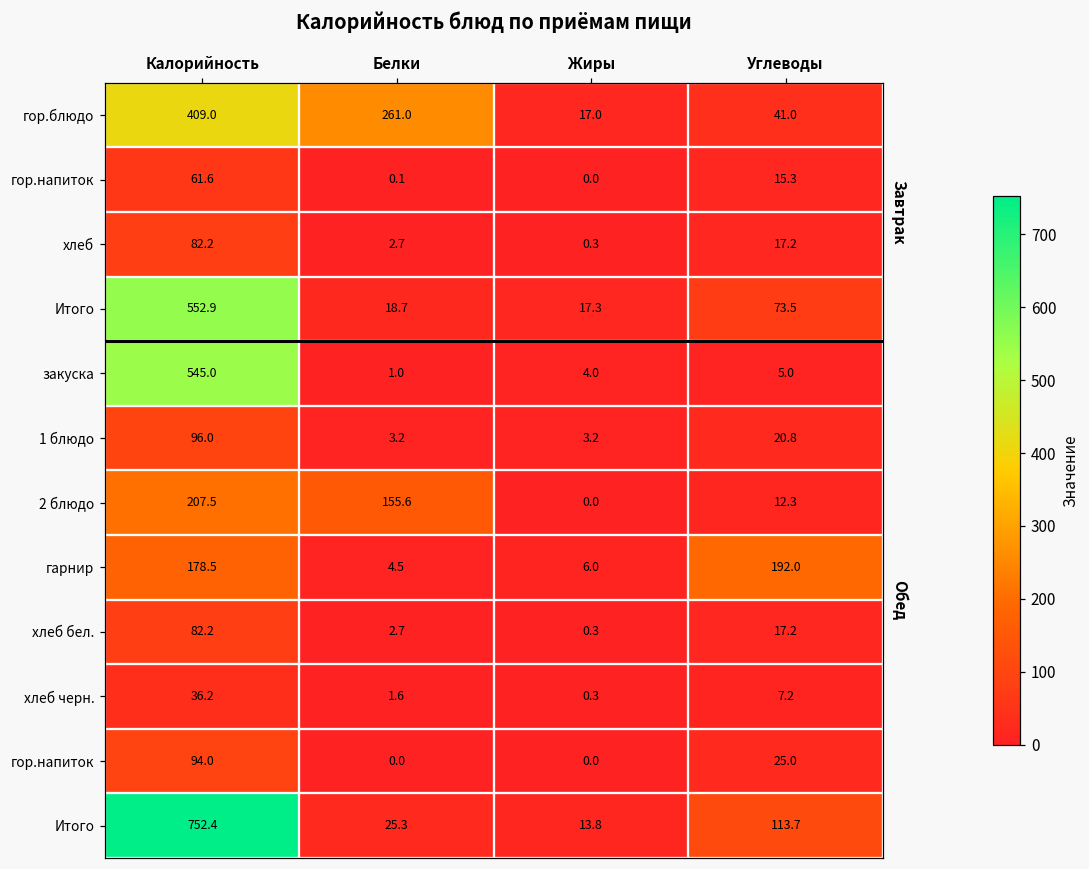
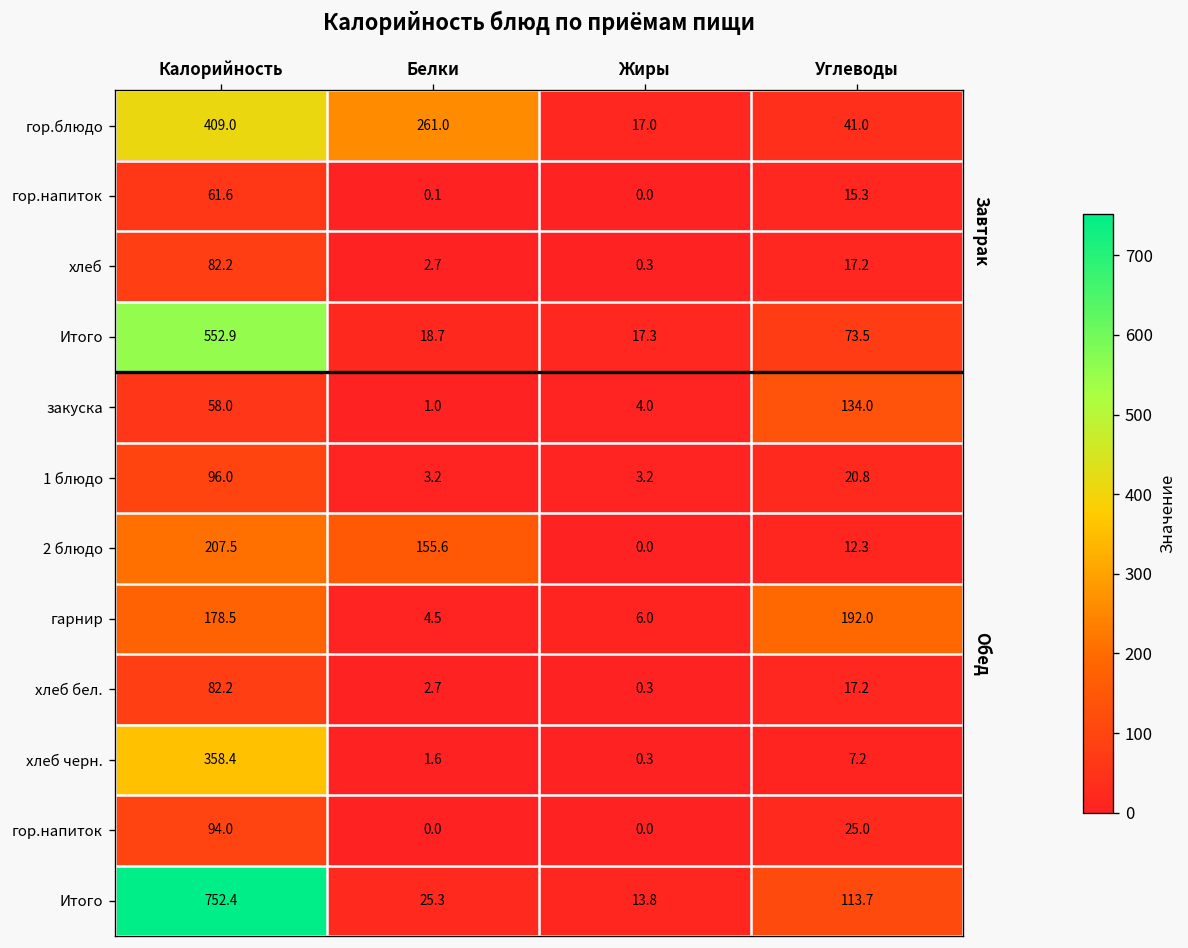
  {
    "гор.блюдо": {
      "Калорийность": 409.0,
      "Белки": 261.0,
      "Жиры": 17.0,
      "Углеводы": 41.0
    },
    "хлеб": {
      "Калорийность": 82.2,
      "Белки": 2.7,
      "Жиры": 0.3,
      "Углеводы": 17.2
    },
    "закуска": {
-     "Калорийность": 545.0,
+     "Калорийность": 58.0,
      "Белки": 1.0,
      "Жиры": 4.0,
-     "Углеводы": 5.0
+     "Углеводы": 134.0
    },
    "1 блюдо": {
      "Калорийность": 96.0,
      "Белки": 3.2,
      "Жиры": 3.2,
      "Углеводы": 20.8
    },
    "2 блюдо": {
      "Калорийность": 207.5,
      "Белки": 155.6,
      "Жиры": 0.0,
      "Углеводы": 12.3
    },
    "гарнир": {
      "Калорийность": 178.5,
      "Белки": 4.5,
      "Жиры": 6.0,
      "Углеводы": 192.0
    },
    "хлеб бел.": {
      "Калорийность": 82.2,
      "Белки": 2.7,
      "Жиры": 0.3,
      "Углеводы": 17.2
    },
    "хлеб черн.": {
-     "Калорийность": 36.2,
+     "Калорийность": 358.4,
      "Белки": 1.6,
      "Жиры": 0.3,
      "Углеводы": 7.2
    }
  }
